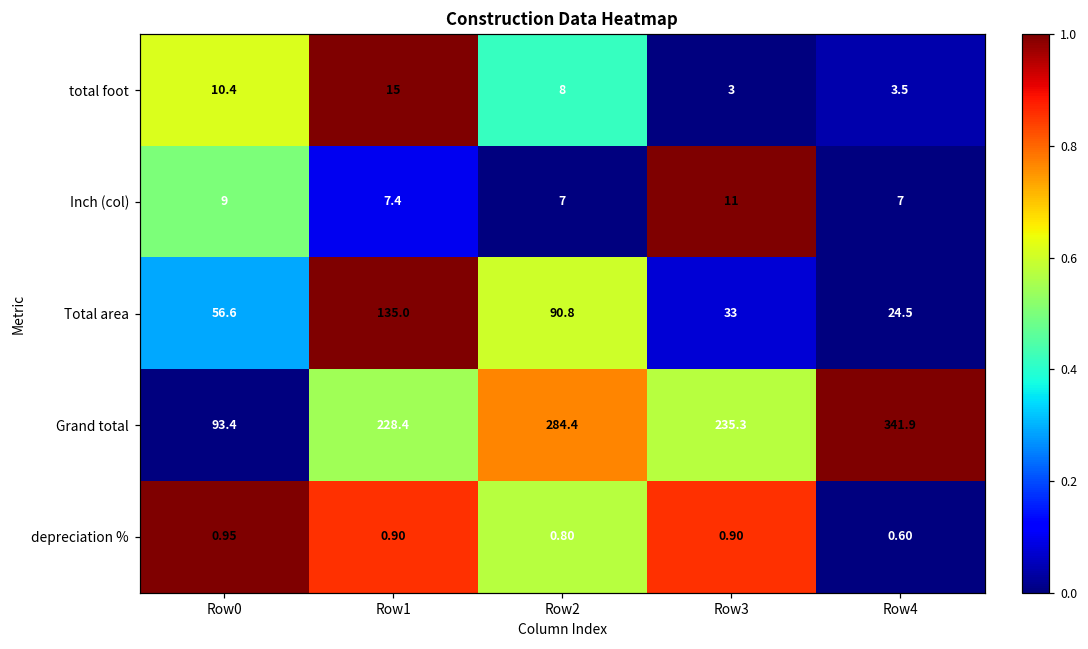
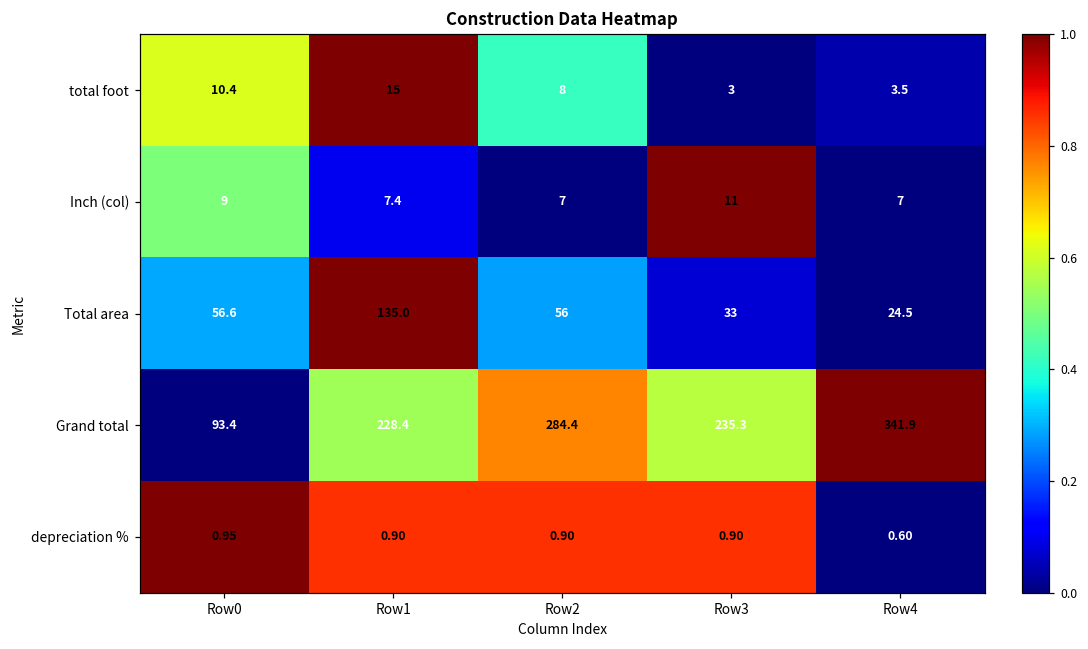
  {
    "total foot": {
      "Row0": 10.4,
      "Row1": 15,
      "Row2": 8,
      "Row3": 3,
      "Row4": 3.5
    },
    "Inch (col)": {
      "Row0": 9,
      "Row1": 7.4,
      "Row2": 7,
      "Row3": 11,
      "Row4": 7
    },
    "Total area": {
      "Row0": 56.6,
      "Row1": 135.0,
-     "Row2": 90.8,
+     "Row2": 56,
      "Row3": 33,
      "Row4": 24.5
    },
    "Grand total": {
      "Row0": 93.4,
      "Row1": 228.4,
      "Row2": 284.4,
      "Row3": 235.3,
      "Row4": 341.9
    },
    "depreciation %": {
      "Row0": 0.95,
      "Row1": 0.90,
-     "Row2": 0.80,
+     "Row2": 0.90,
      "Row3": 0.90,
      "Row4": 0.60
    }
  }
